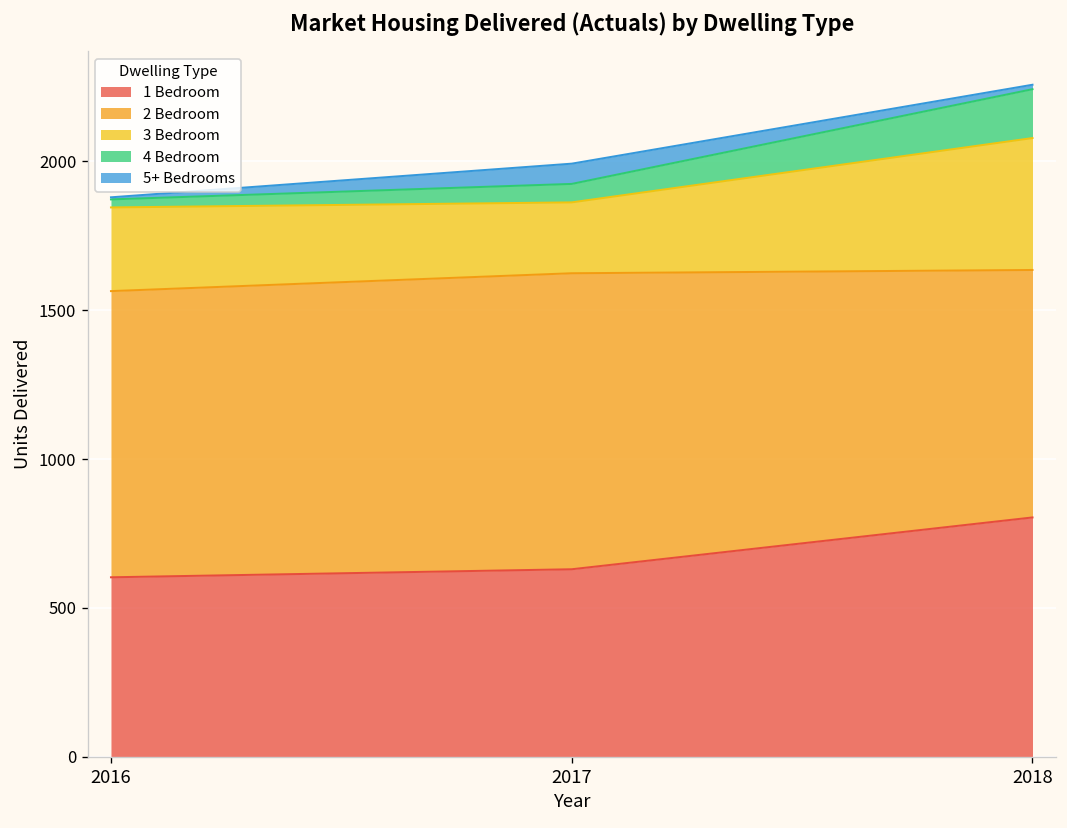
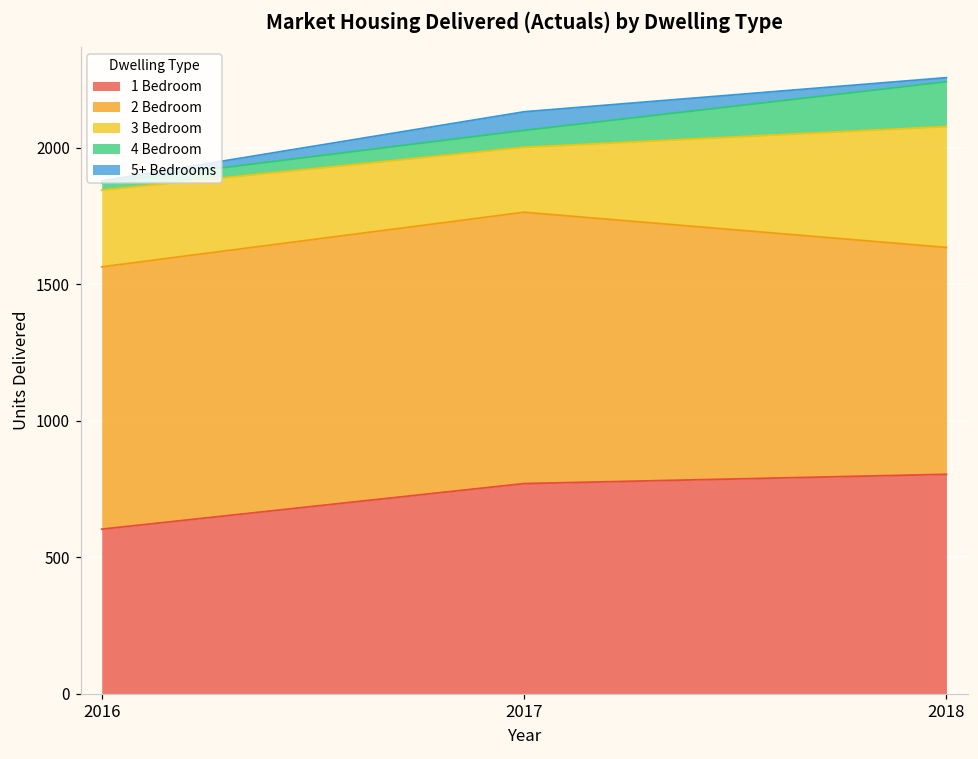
  {
    "1 Bedroom": {
      "2016": 600,
-     "2017": 630,
+     "2017": 770,
      "2018": 800
    },
    "4 Bedroom": {
      "2017": 60,
      "2018": 160
    },
    "5+ Bedrooms": {
      "2017": 70,
      "2018": 20
    }
  }
